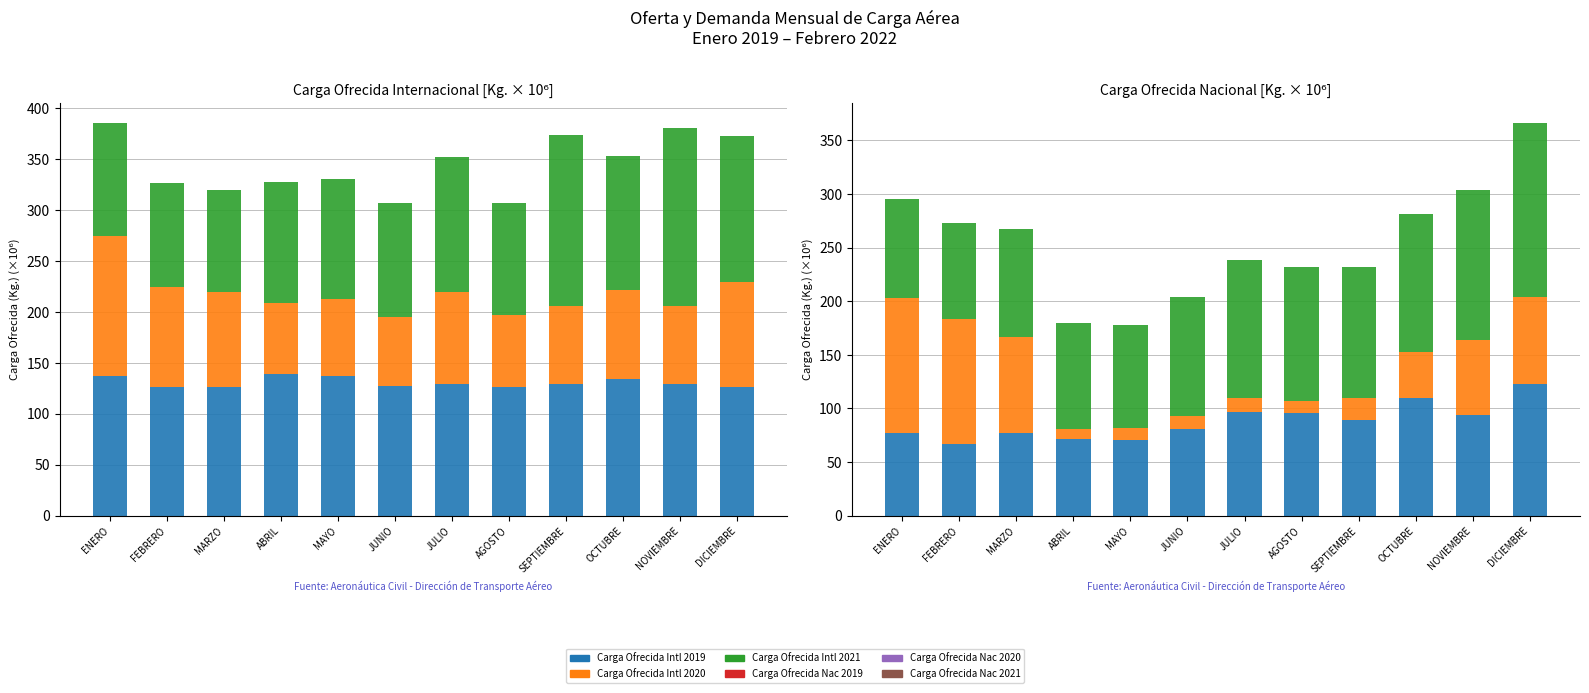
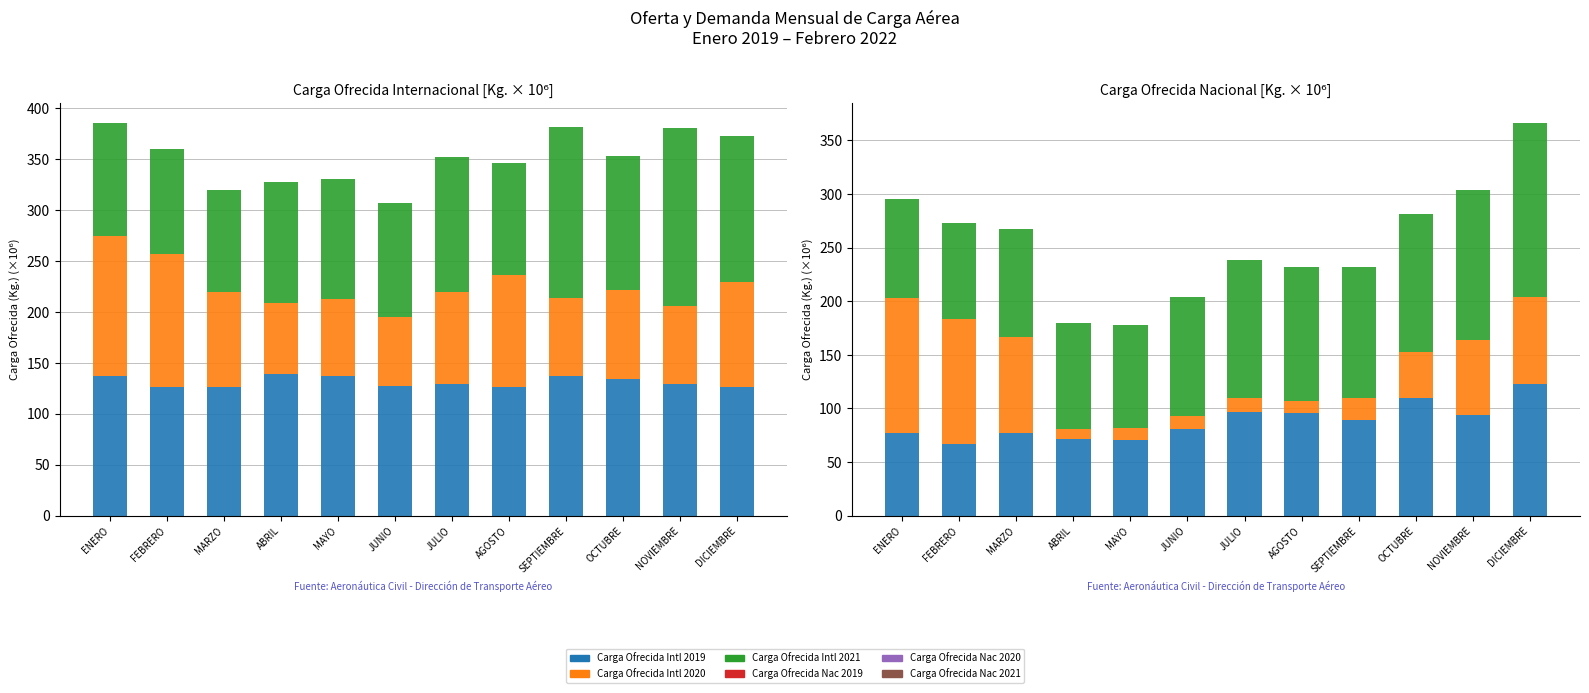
  {
    "Carga Ofrecida Internacional [Kg. × 10⁶]": {
      "Carga Ofrecida Intl 2019": {
        "ENERO": 137,
        "FEBRERO": 126,
        "MARZO": 127,
        "ABRIL": 139,
        "MAYO": 137,
        "JUNIO": 127,
        "JULIO": 130,
        "AGOSTO": 127,
-       "SEPTIEMBRE": 129,
+       "SEPTIEMBRE": 137,
        "OCTUBRE": 134,
        "NOVIEMBRE": 130,
        "DICIEMBRE": 126
      },
      "Carga Ofrecida Intl 2020": {
        "ENERO": 138,
-       "FEBRERO": 99,
+       "FEBRERO": 131,
        "MARZO": 93,
        "ABRIL": 70,
        "MAYO": 76,
        "JUNIO": 68,
        "JULIO": 90,
-       "AGOSTO": 70,
+       "AGOSTO": 110,
        "SEPTIEMBRE": 77,
        "OCTUBRE": 87,
        "NOVIEMBRE": 76,
        "DICIEMBRE": 103
      },
      "Carga Ofrecida Intl 2021": {
        "ENERO": 112,
        "FEBRERO": 102,
        "MARZO": 99,
        "ABRIL": 119,
        "MAYO": 117,
        "JUNIO": 111,
        "JULIO": 133,
        "AGOSTO": 110,
        "SEPTIEMBRE": 168,
        "OCTUBRE": 131,
        "NOVIEMBRE": 175,
        "DICIEMBRE": 143
      }
    }
  }
